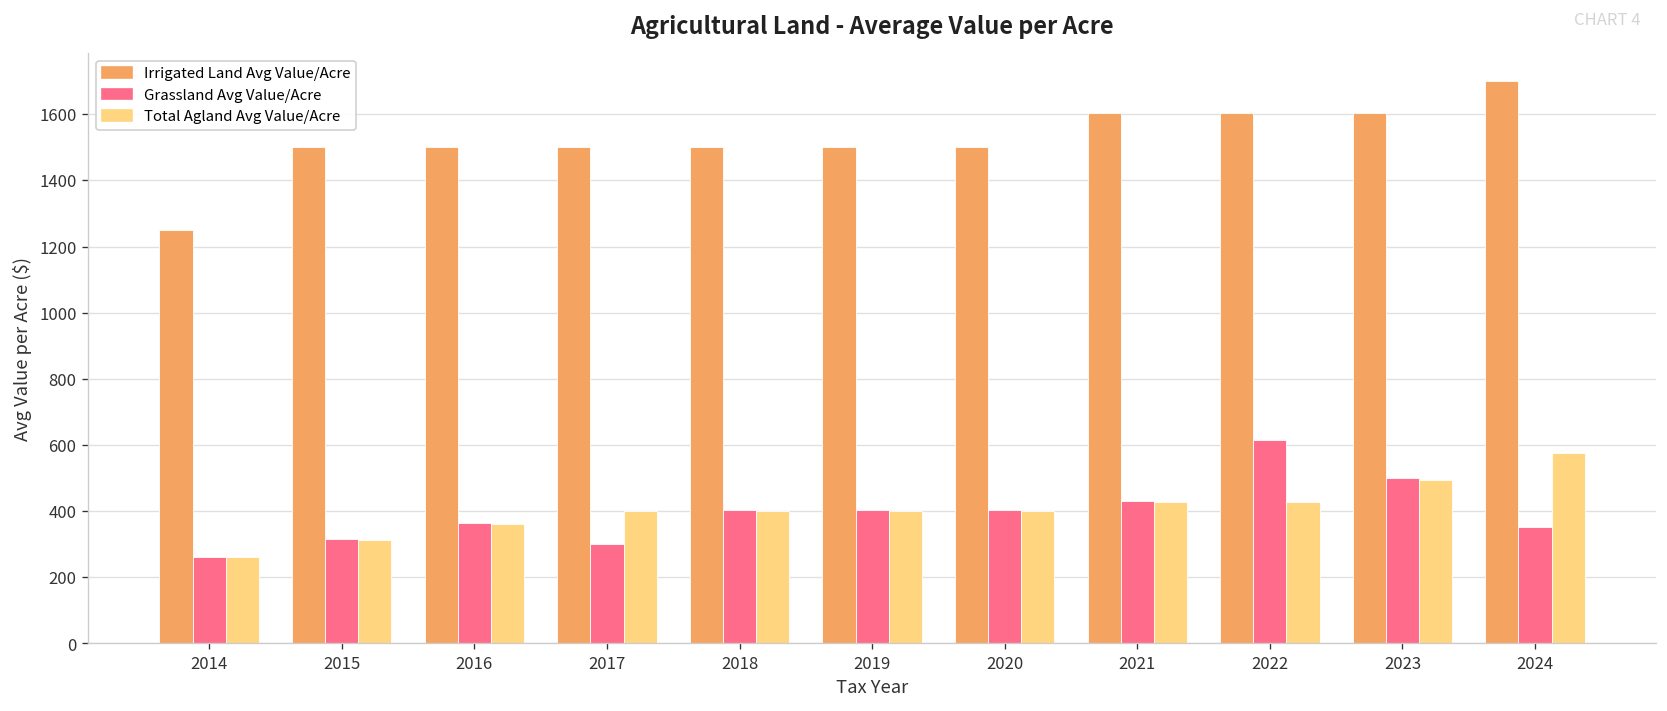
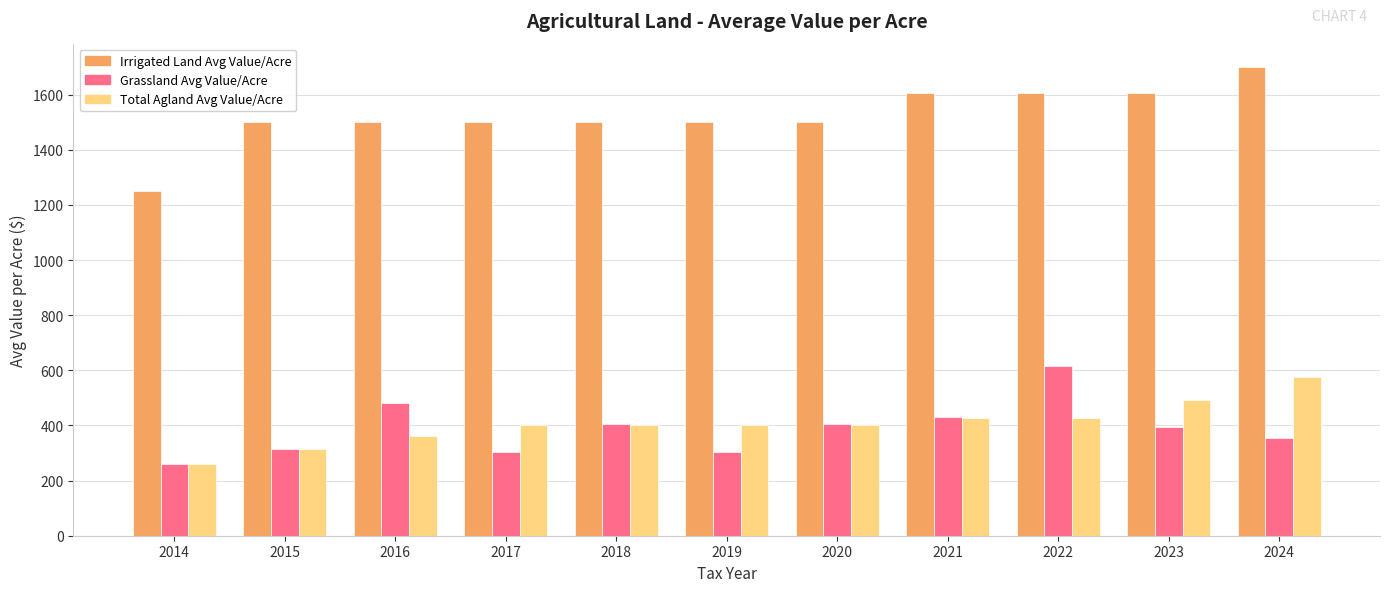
  {
    "Grassland Avg Value/Acre": {
      "2014": 260,
      "2015": 320,
-     "2016": 370,
+     "2016": 480,
      "2017": 300,
      "2018": 400,
-     "2019": 400,
+     "2019": 310,
      "2020": 400,
      "2021": 430,
      "2022": 610,
-     "2023": 500,
+     "2023": 390,
      "2024": 350
    }
  }
